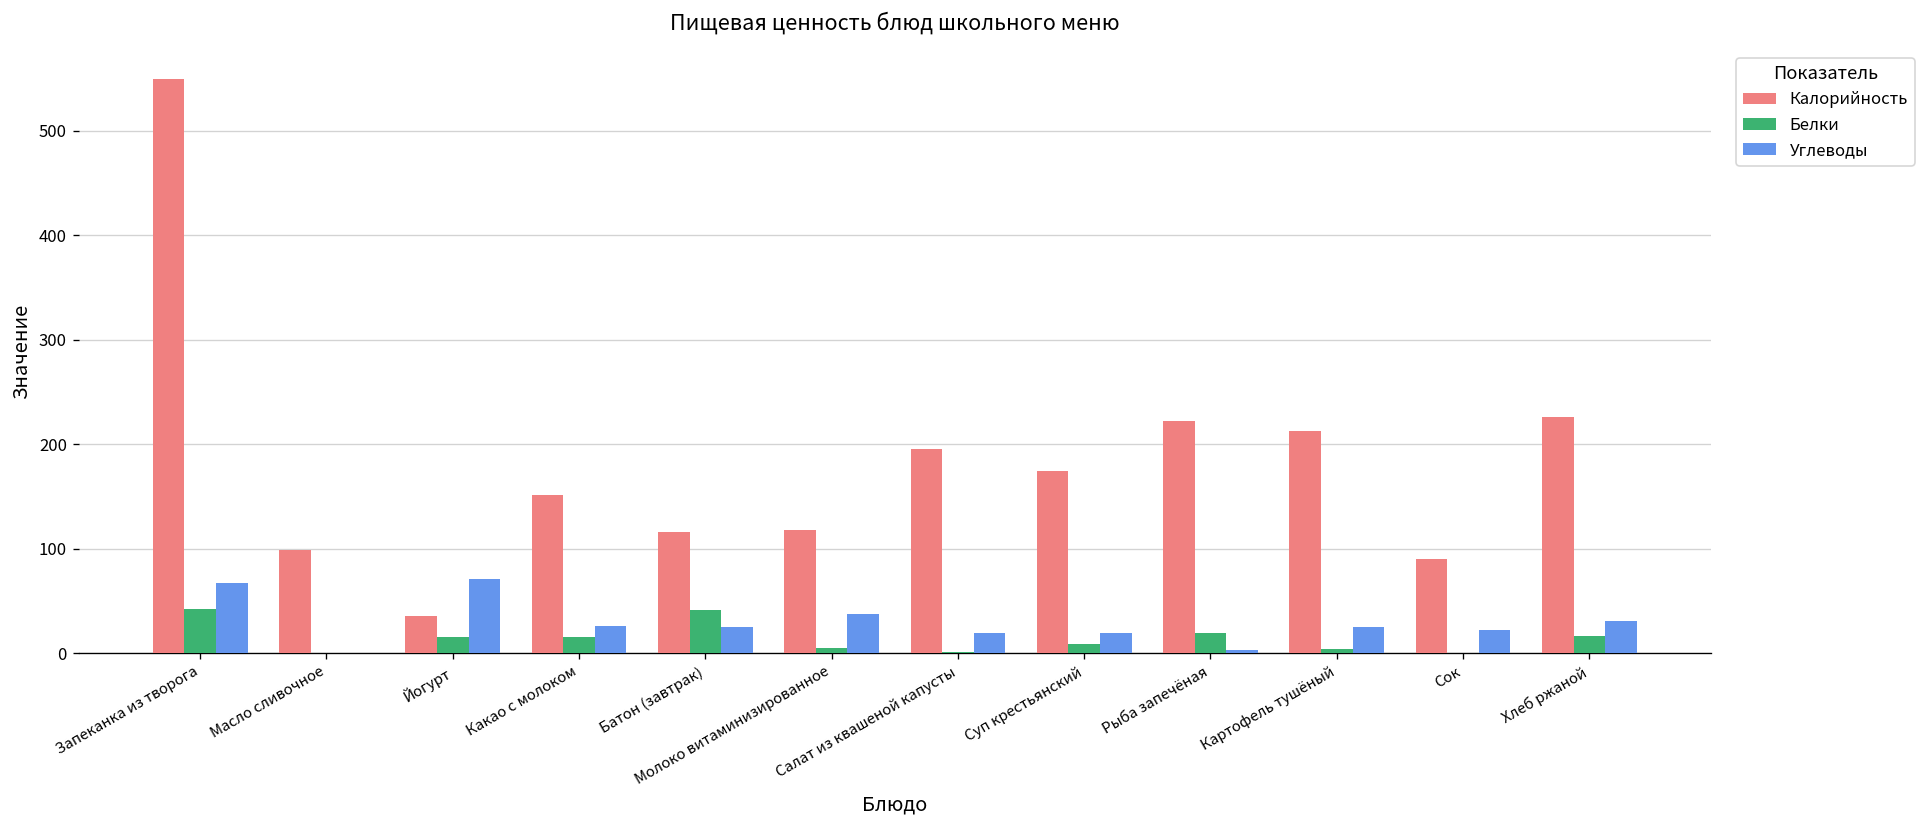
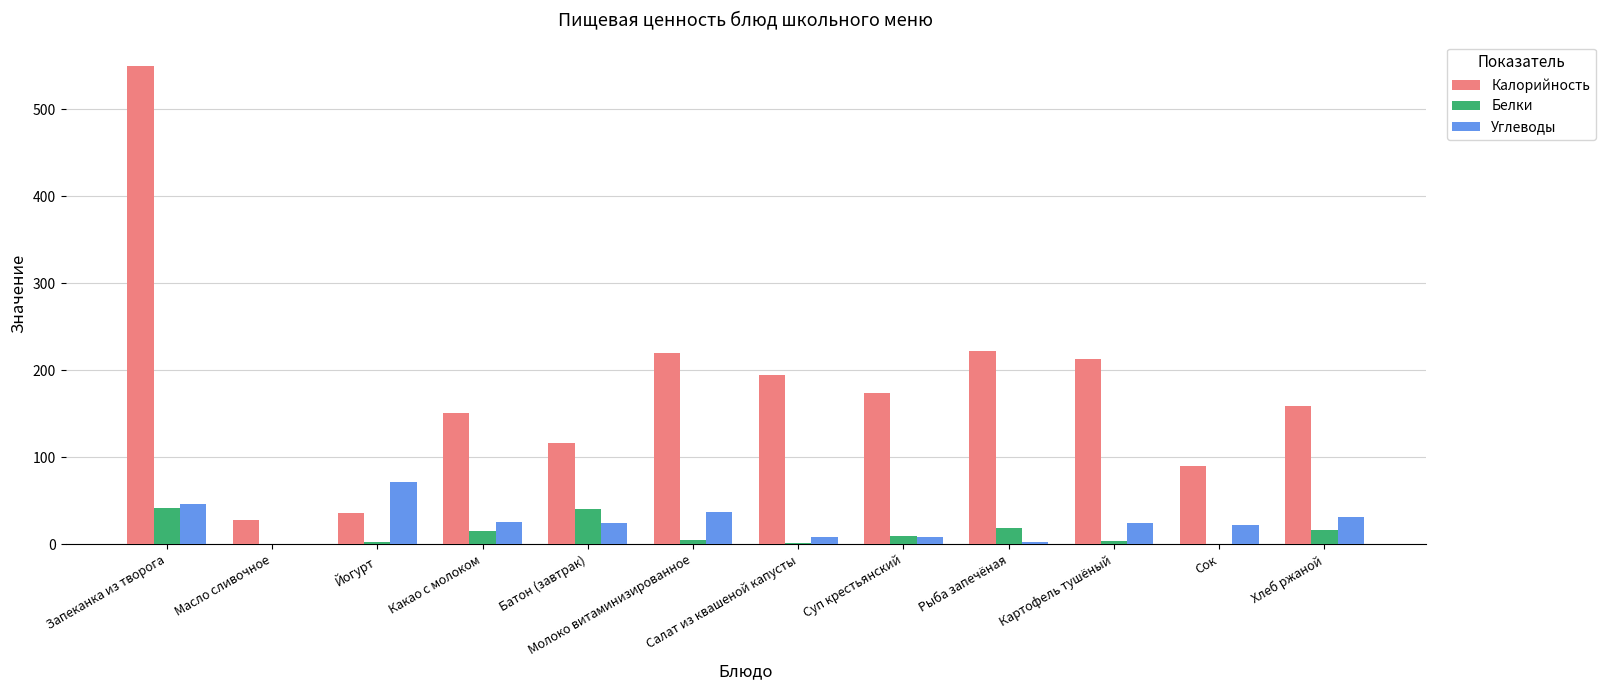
  {
    "Калорийность": {
      "Запеканка из творога": 550,
-     "Масло сливочное": 100,
+     "Масло сливочное": 30,
      "Йогурт": 40,
      "Какао с молоком": 150,
      "Батон (завтрак)": 120,
-     "Молоко витаминизированное": 120,
+     "Молоко витаминизированное": 220,
      "Салат из квашеной капусты": 200,
      "Суп крестьянский": 170,
      "Рыба запечёная": 220,
      "Картофель тушёный": 210,
      "Сок": 90,
-     "Хлеб ржаной": 230
+     "Хлеб ржаной": 160
    },
    "Белки": {
      "Запеканка из творога": 40,
      "Масло сливочное": 0,
-     "Йогурт": 20,
+     "Йогурт": 0,
      "Какао с молоком": 20,
      "Батон (завтрак)": 40,
      "Молоко витаминизированное": 10,
      "Суп крестьянский": 10,
      "Рыба запечёная": 20,
      "Картофель тушёный": 0,
      "Сок": 0,
      "Хлеб ржаной": 20
    },
    "Углеводы": {
-     "Запеканка из творога": 70,
+     "Запеканка из творога": 50,
      "Масло сливочное": 0,
      "Йогурт": 70,
      "Какао с молоком": 30,
      "Батон (завтрак)": 30,
      "Молоко витаминизированное": 40,
-     "Салат из квашеной капусты": 20,
-     "Суп крестьянский": 20,
+     "Салат из квашеной капусты": 10,
+     "Суп крестьянский": 10,
      "Рыба запечёная": 0,
      "Картофель тушёный": 30,
      "Сок": 20,
      "Хлеб ржаной": 30
    }
  }
